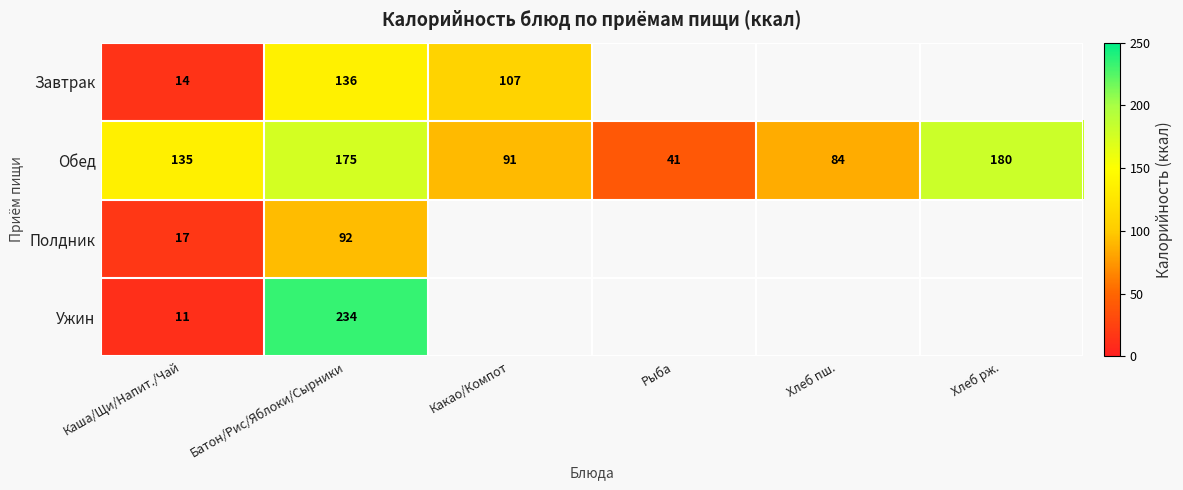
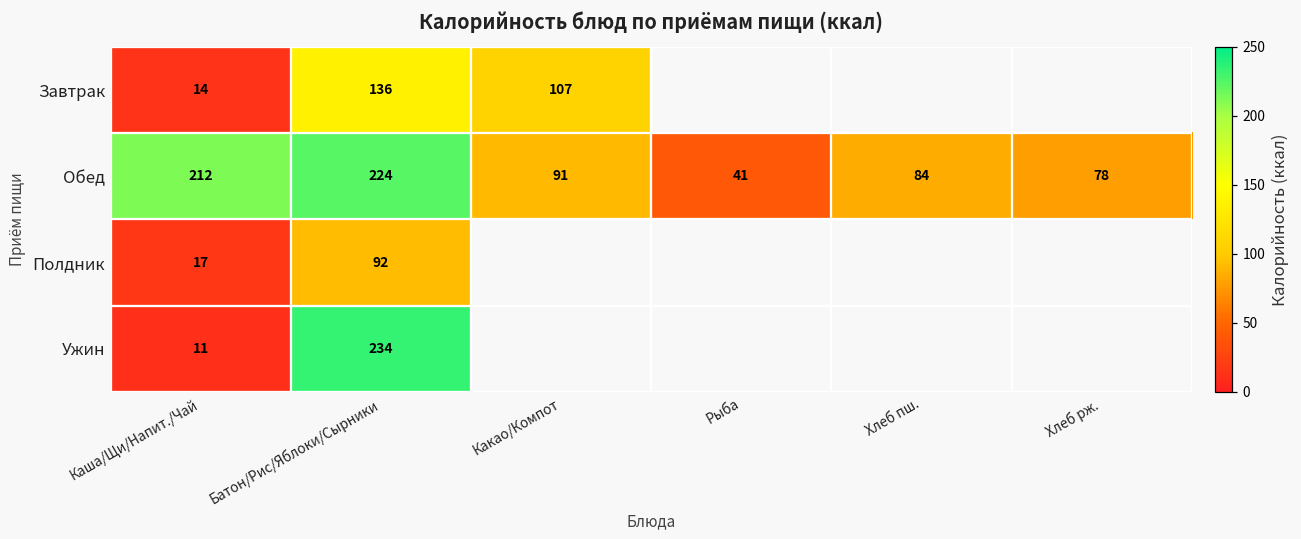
  {
    "Завтрак": {
      "Каша/Щи/Напит./Чай": 14,
      "Батон/Рис/Яблоки/Сырники": 136,
      "Какао/Компот": 107
    },
    "Обед": {
-     "Каша/Щи/Напит./Чай": 135,
-     "Батон/Рис/Яблоки/Сырники": 175,
+     "Каша/Щи/Напит./Чай": 212,
+     "Батон/Рис/Яблоки/Сырники": 224,
      "Какао/Компот": 91,
      "Рыба": 41,
      "Хлеб пш.": 84,
-     "Хлеб рж.": 180
+     "Хлеб рж.": 78
    },
    "Полдник": {
      "Каша/Щи/Напит./Чай": 17,
      "Батон/Рис/Яблоки/Сырники": 92
    },
    "Ужин": {
      "Каша/Щи/Напит./Чай": 11,
      "Батон/Рис/Яблоки/Сырники": 234
    }
  }
